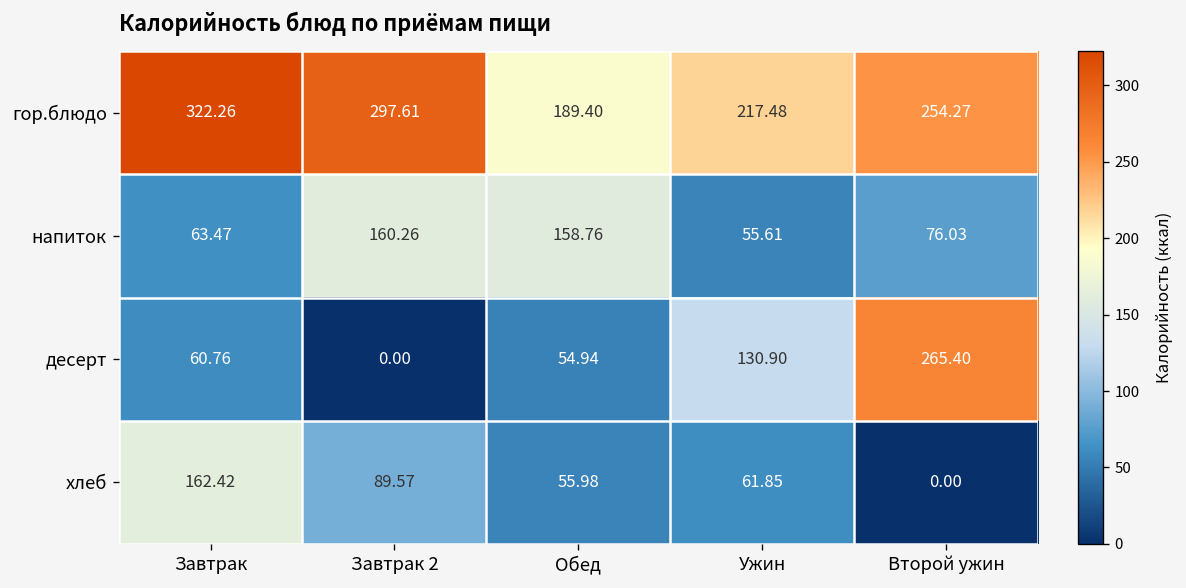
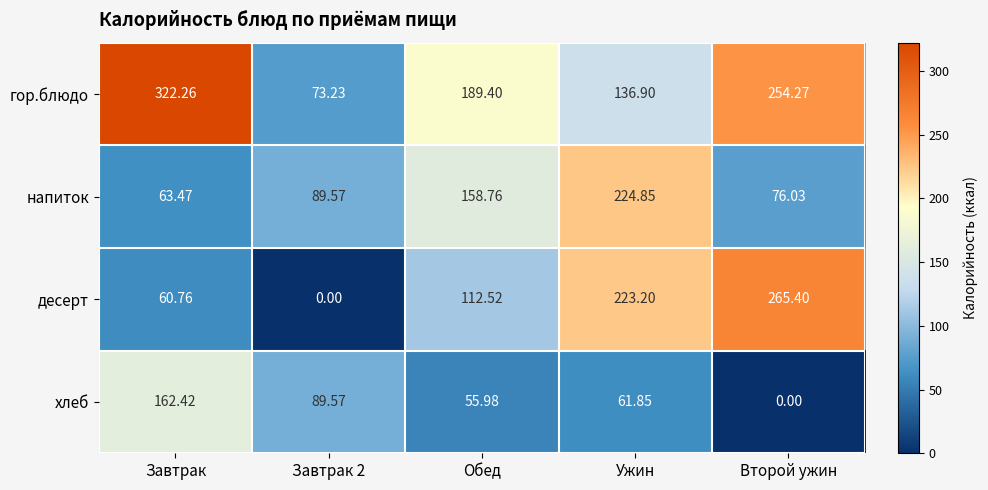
  {
    "гор.блюдо": {
      "Завтрак": 322.26,
-     "Завтрак 2": 297.61,
+     "Завтрак 2": 73.23,
      "Обед": 189.40,
-     "Ужин": 217.48,
+     "Ужин": 136.90,
      "Второй ужин": 254.27
    },
    "напиток": {
      "Завтрак": 63.47,
-     "Завтрак 2": 160.26,
+     "Завтрак 2": 89.57,
      "Обед": 158.76,
-     "Ужин": 55.61,
+     "Ужин": 224.85,
      "Второй ужин": 76.03
    },
    "десерт": {
      "Завтрак": 60.76,
      "Завтрак 2": 0.00,
-     "Обед": 54.94,
-     "Ужин": 130.90,
+     "Обед": 112.52,
+     "Ужин": 223.20,
      "Второй ужин": 265.40
    },
    "хлеб": {
      "Завтрак": 162.42,
      "Завтрак 2": 89.57,
      "Обед": 55.98,
      "Ужин": 61.85,
      "Второй ужин": 0.00
    }
  }
